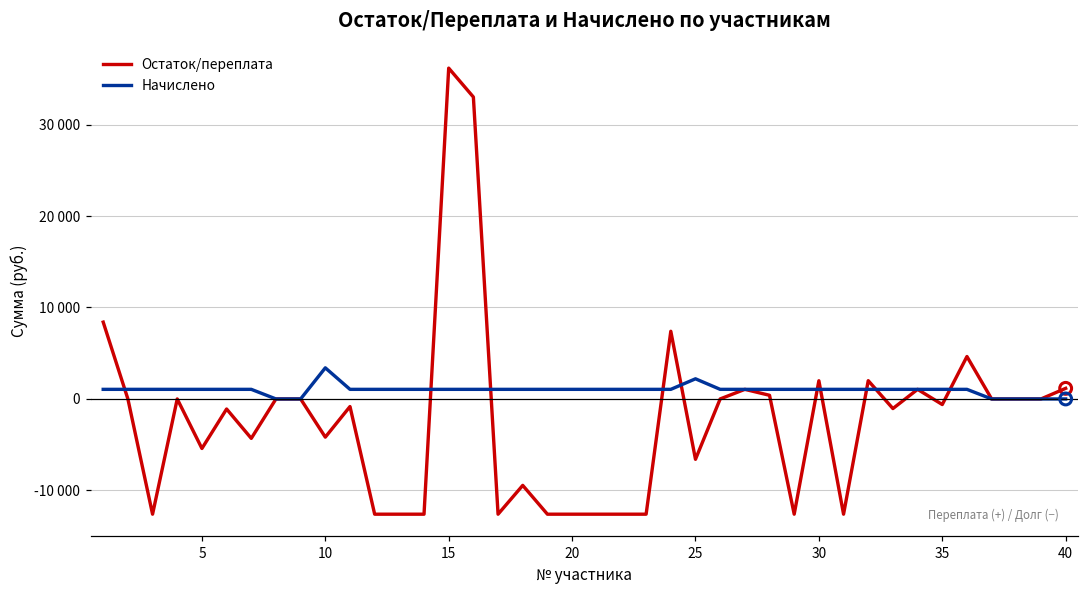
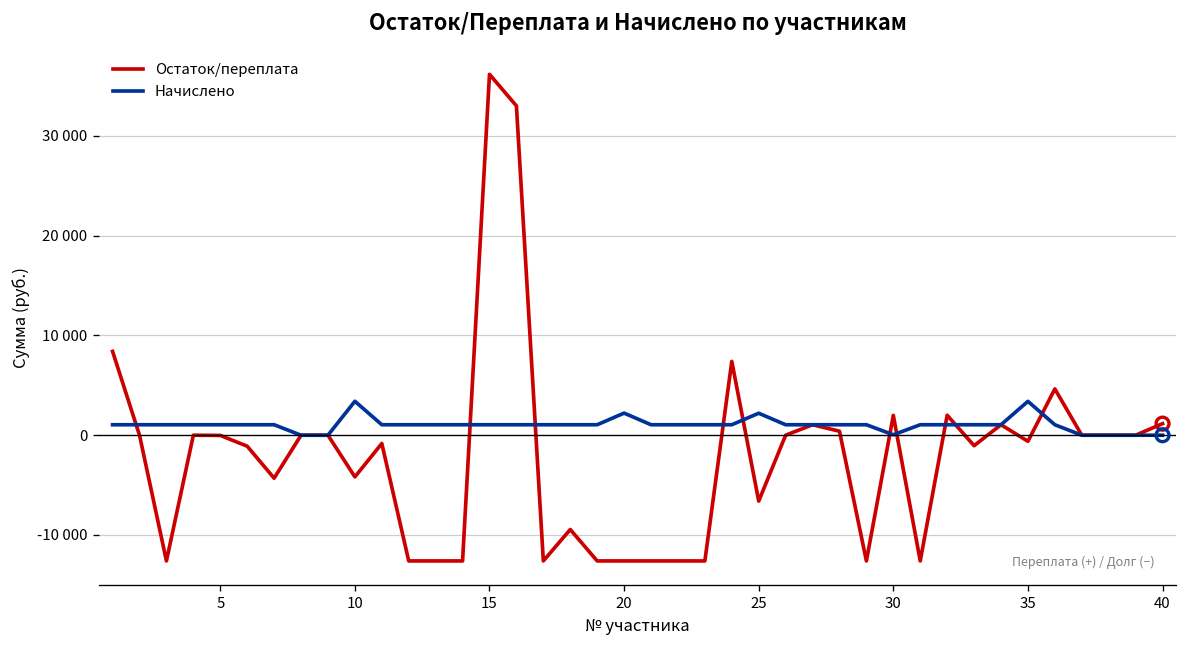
  {
    "Остаток/переплата": {
-     "5": -5000,
+     "5": 0,
      "10": -4000,
      "15": 36000,
      "20": -13000,
      "25": -7000,
      "30": 2000,
      "35": -1000
    },
    "Начислено": {
      "5": 1000,
      "10": 3000,
      "15": 1000,
-     "20": 1000,
+     "20": 2000,
      "25": 2000,
-     "30": 1000,
-     "35": 1000
+     "30": 0,
+     "35": 3000
    }
  }
